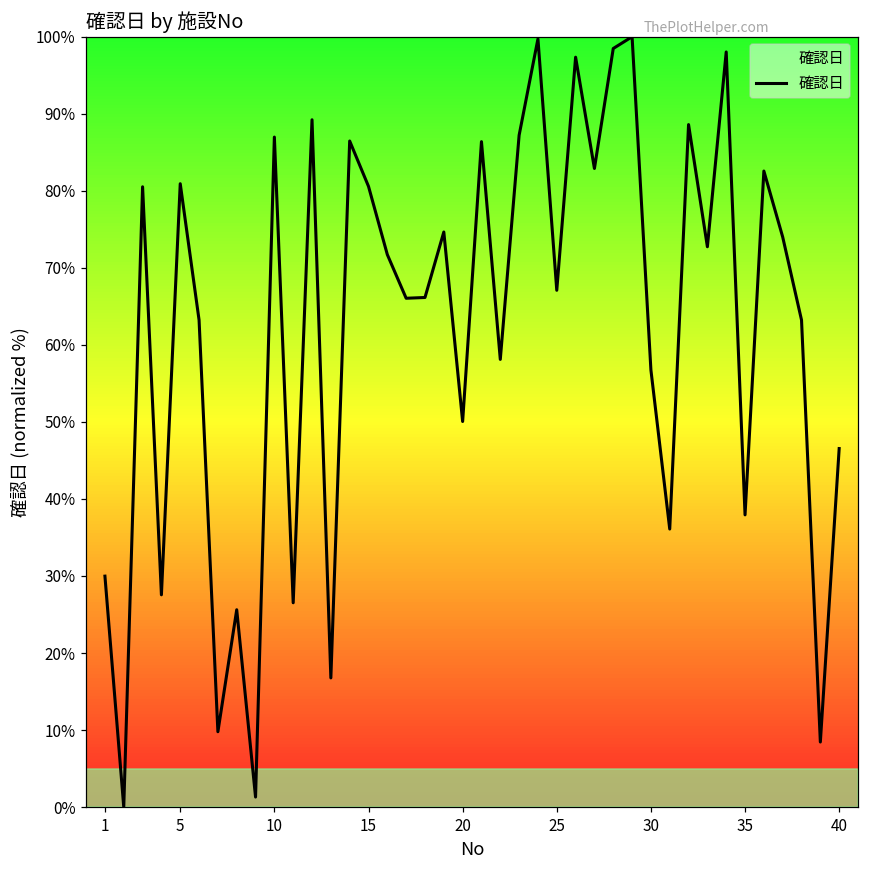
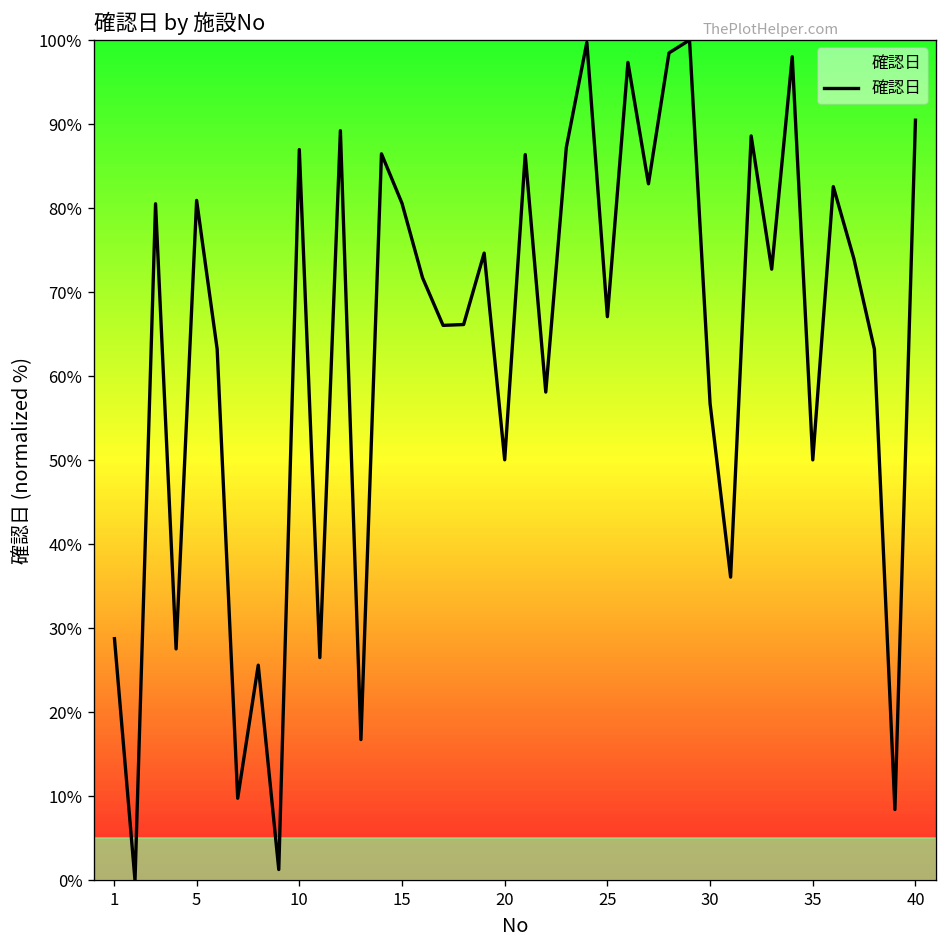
  {
-   "1": "30%",
+   "1": "29%",
    "5": "81%",
    "10": "87%",
    "15": "81%",
    "20": "50%",
    "25": "67%",
    "30": "57%",
-   "35": "38%",
-   "40": "47%"
+   "35": "50%",
+   "40": "90%"
  }
